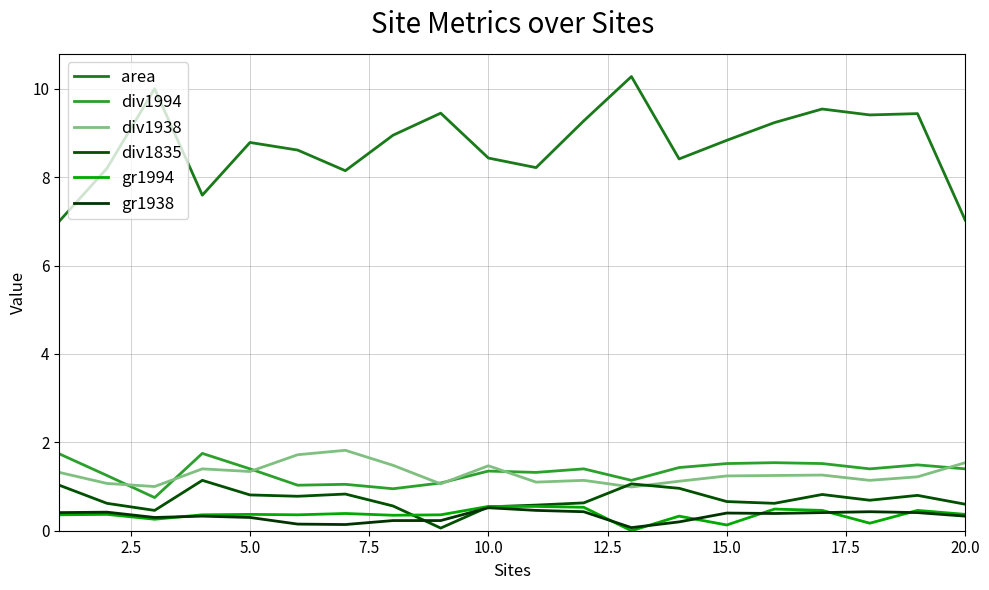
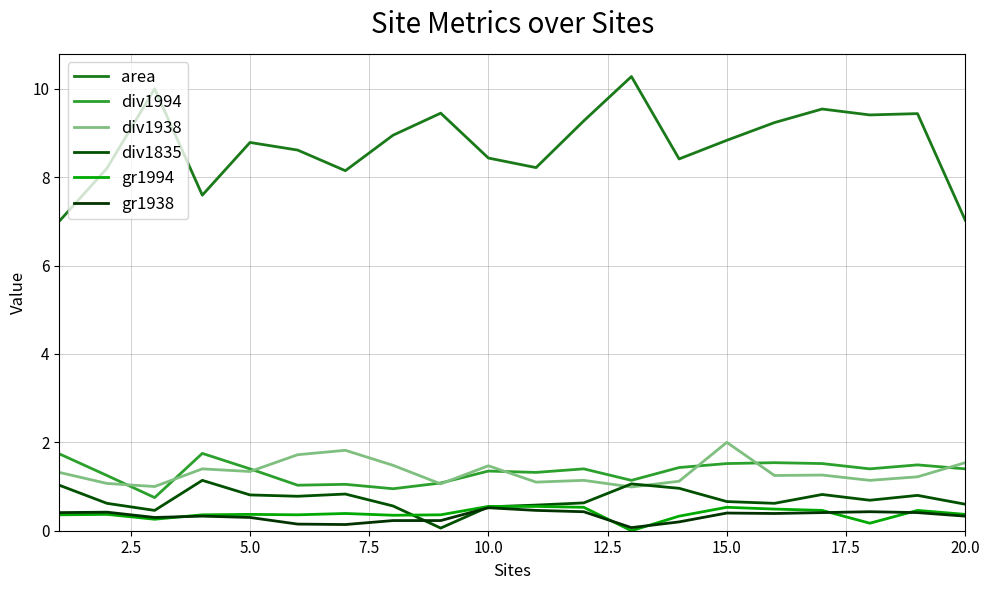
  {
    "div1938": {
      "5.0": 1.3,
      "10.0": 1.5,
-     "15.0": 1.2,
+     "15.0": 2.0,
      "20.0": 1.5
    },
    "gr1994": {
      "5.0": 0.4,
-     "15.0": 0.1
+     "15.0": 0.5
    }
  }
